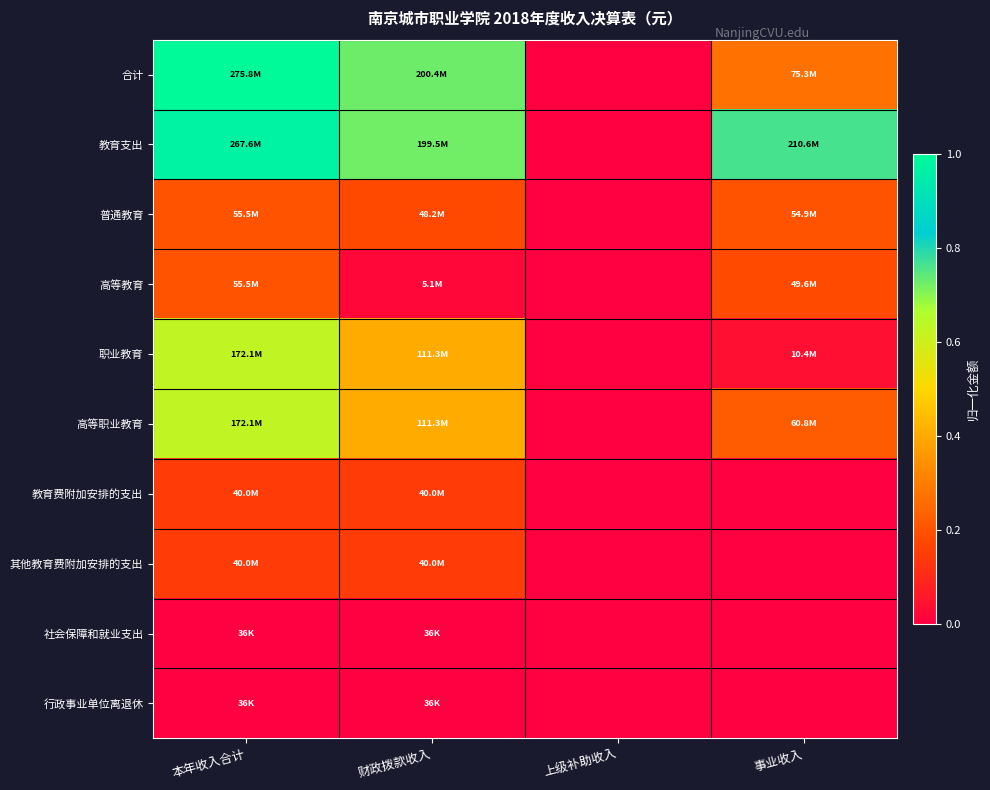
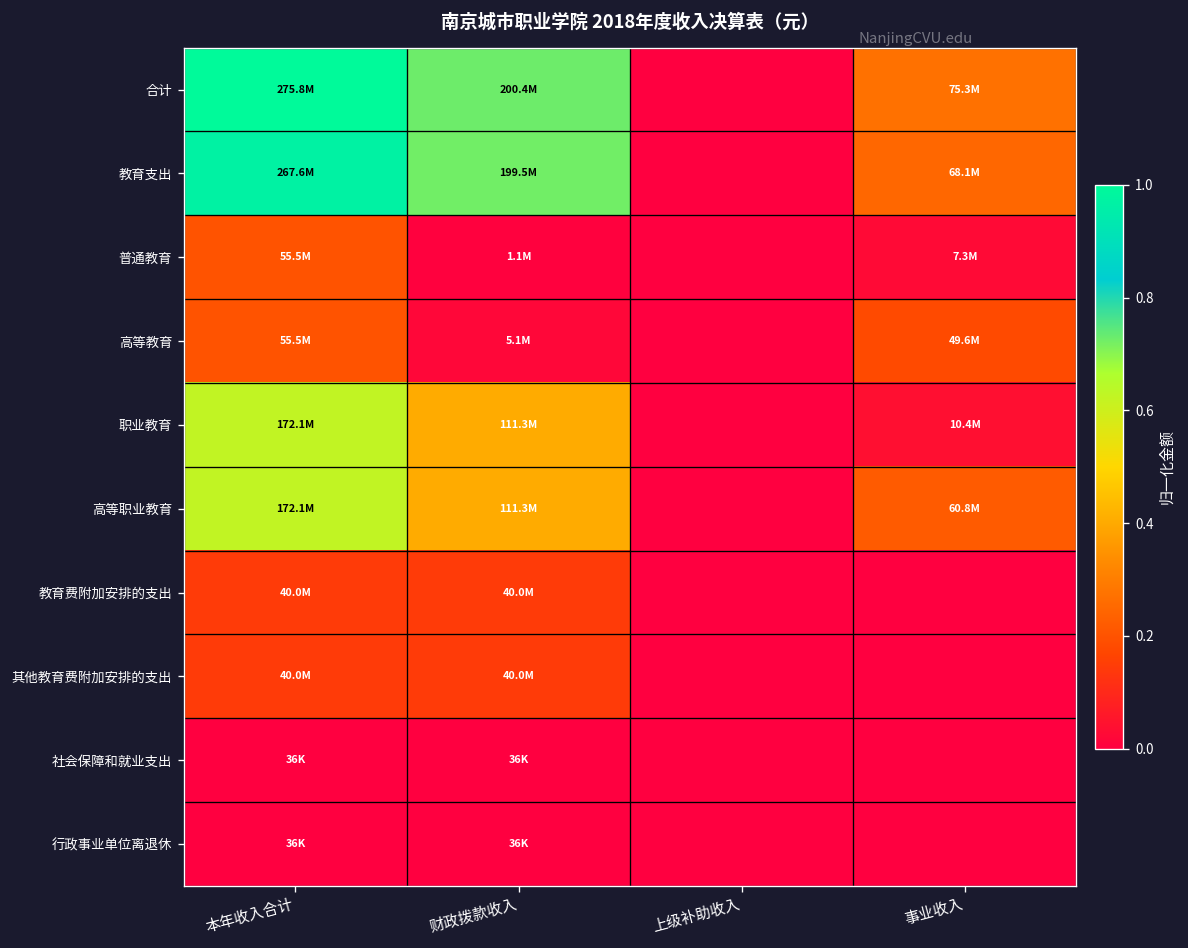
  {
    "合计": {
      "本年收入合计": "275.8M",
      "财政拨款收入": "200.4M",
      "事业收入": "75.3M"
    },
    "教育支出": {
      "本年收入合计": "267.6M",
      "财政拨款收入": "199.5M",
-     "事业收入": "210.6M"
+     "事业收入": "68.1M"
    },
    "普通教育": {
      "本年收入合计": "55.5M",
-     "财政拨款收入": "48.2M",
-     "事业收入": "54.9M"
+     "财政拨款收入": "1.1M",
+     "事业收入": "7.3M"
    },
    "高等教育": {
      "本年收入合计": "55.5M",
      "财政拨款收入": "5.1M",
      "事业收入": "49.6M"
    },
    "职业教育": {
      "本年收入合计": "172.1M",
      "财政拨款收入": "111.3M",
      "事业收入": "10.4M"
    },
    "高等职业教育": {
      "本年收入合计": "172.1M",
      "财政拨款收入": "111.3M",
      "事业收入": "60.8M"
    },
    "教育费附加安排的支出": {
      "本年收入合计": "40.0M",
      "财政拨款收入": "40.0M"
    },
    "其他教育费附加安排的支出": {
      "本年收入合计": "40.0M",
      "财政拨款收入": "40.0M"
    },
    "社会保障和就业支出": {
      "本年收入合计": "36K",
      "财政拨款收入": "36K"
    },
    "行政事业单位离退休": {
      "本年收入合计": "36K",
      "财政拨款收入": "36K"
    }
  }
